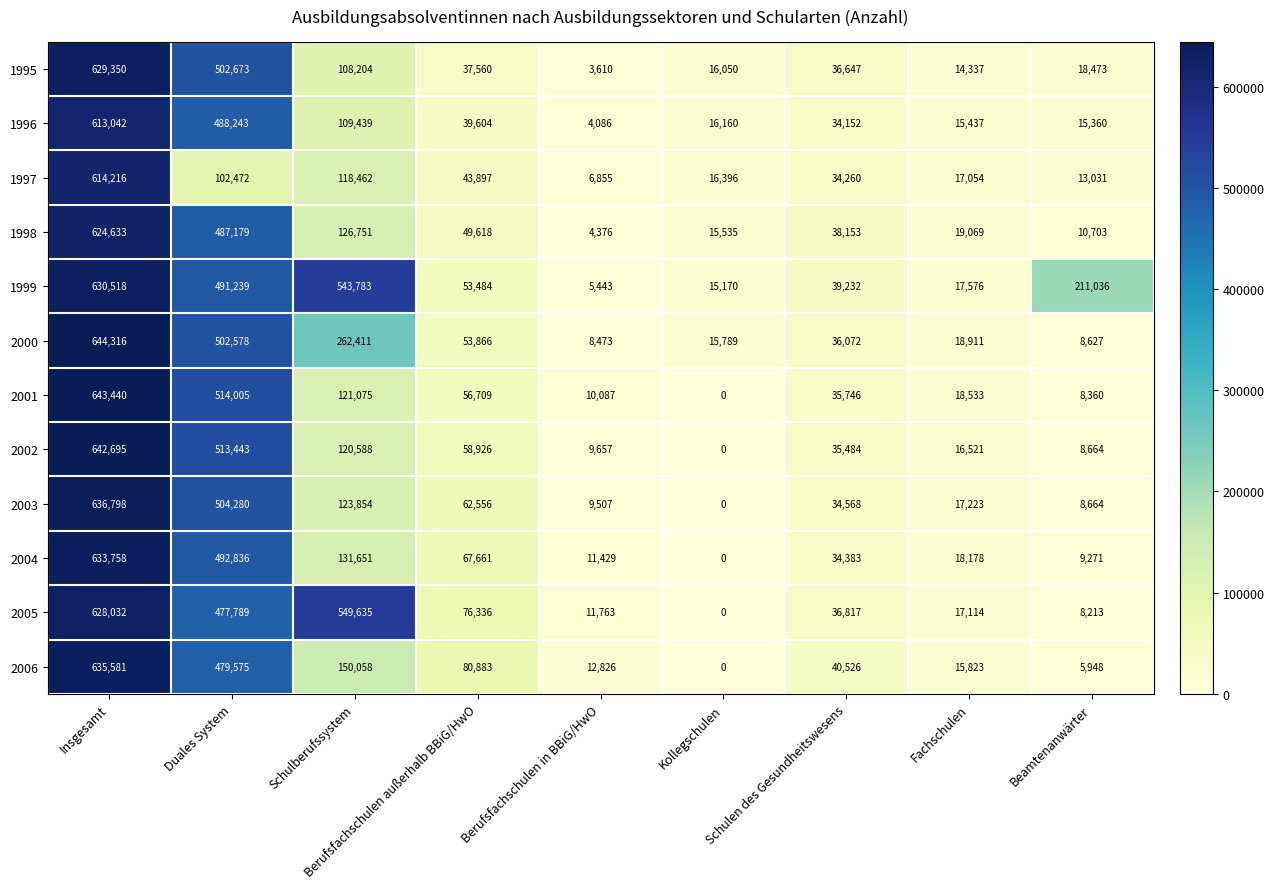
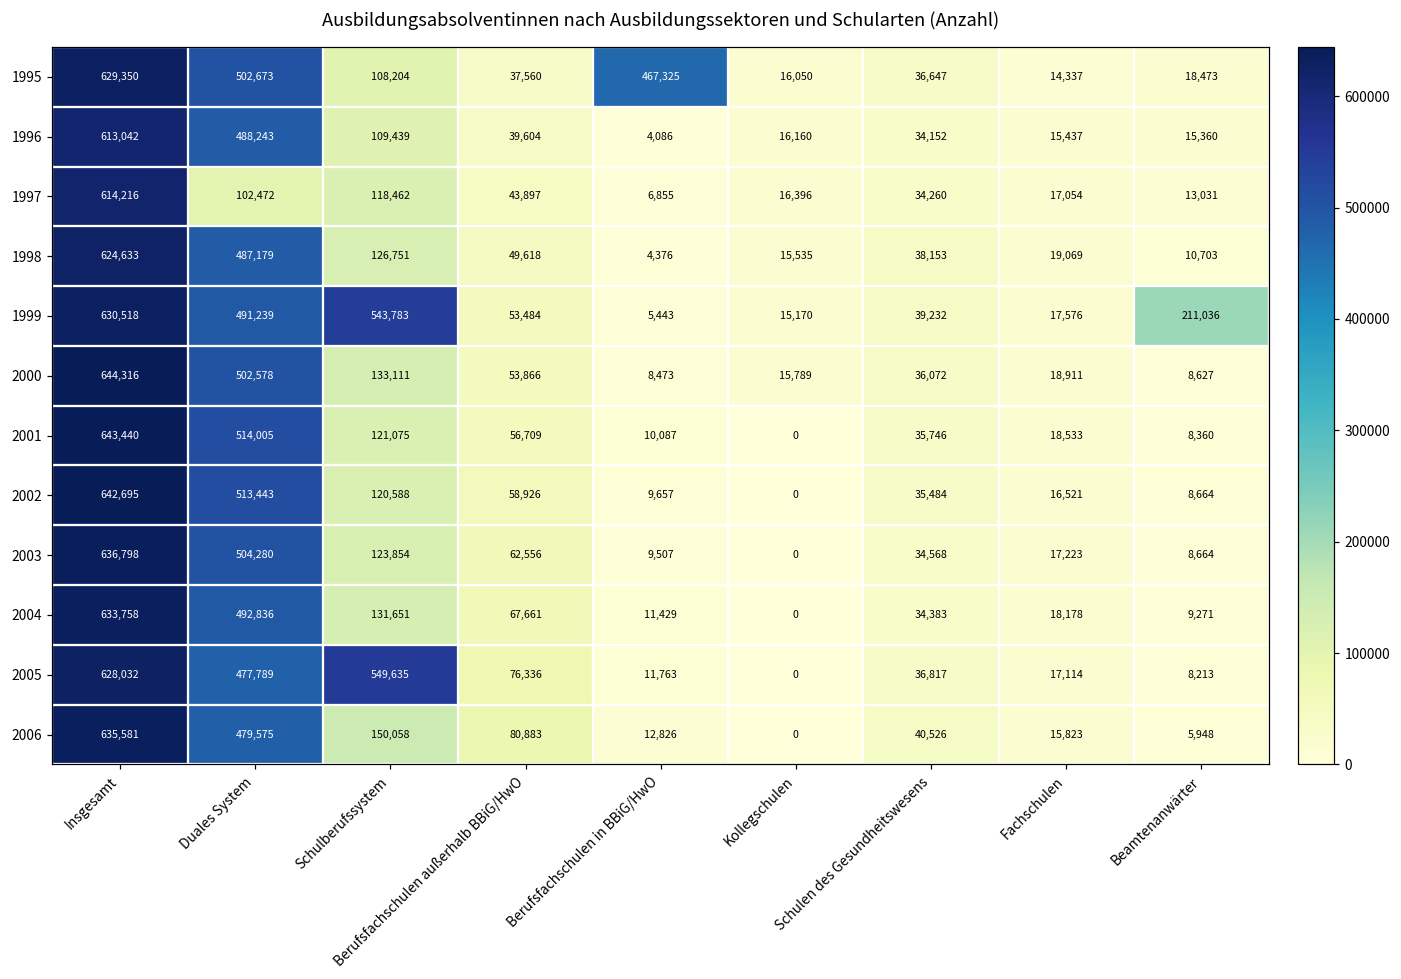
  {
    "1995": {
      "Insgesamt": "629,350",
      "Duales System": "502,673",
      "Schulberufssystem": "108,204",
      "Berufsfachschulen außerhalb BBiG/HwO": "37,560",
-     "Berufsfachschulen in BBiG/HwO": "3,610",
+     "Berufsfachschulen in BBiG/HwO": "467,325",
      "Kollegschulen": "16,050",
      "Schulen des Gesundheitswesens": "36,647",
      "Fachschulen": "14,337",
      "Beamtenanwärter": "18,473"
    },
    "1996": {
      "Insgesamt": "613,042",
      "Duales System": "488,243",
      "Schulberufssystem": "109,439",
      "Berufsfachschulen außerhalb BBiG/HwO": "39,604",
      "Berufsfachschulen in BBiG/HwO": "4,086",
      "Kollegschulen": "16,160",
      "Schulen des Gesundheitswesens": "34,152",
      "Fachschulen": "15,437",
      "Beamtenanwärter": "15,360"
    },
    "1997": {
      "Insgesamt": "614,216",
      "Duales System": "102,472",
      "Schulberufssystem": "118,462",
      "Berufsfachschulen außerhalb BBiG/HwO": "43,897",
      "Berufsfachschulen in BBiG/HwO": "6,855",
      "Kollegschulen": "16,396",
      "Schulen des Gesundheitswesens": "34,260",
      "Fachschulen": "17,054",
      "Beamtenanwärter": "13,031"
    },
    "1998": {
      "Insgesamt": "624,633",
      "Duales System": "487,179",
      "Schulberufssystem": "126,751",
      "Berufsfachschulen außerhalb BBiG/HwO": "49,618",
      "Berufsfachschulen in BBiG/HwO": "4,376",
      "Kollegschulen": "15,535",
      "Schulen des Gesundheitswesens": "38,153",
      "Fachschulen": "19,069",
      "Beamtenanwärter": "10,703"
    },
    "1999": {
      "Insgesamt": "630,518",
      "Duales System": "491,239",
      "Schulberufssystem": "543,783",
      "Berufsfachschulen außerhalb BBiG/HwO": "53,484",
      "Berufsfachschulen in BBiG/HwO": "5,443",
      "Kollegschulen": "15,170",
      "Schulen des Gesundheitswesens": "39,232",
      "Fachschulen": "17,576",
      "Beamtenanwärter": "211,036"
    },
    "2000": {
      "Insgesamt": "644,316",
      "Duales System": "502,578",
-     "Schulberufssystem": "262,411",
+     "Schulberufssystem": "133,111",
      "Berufsfachschulen außerhalb BBiG/HwO": "53,866",
      "Berufsfachschulen in BBiG/HwO": "8,473",
      "Kollegschulen": "15,789",
      "Schulen des Gesundheitswesens": "36,072",
      "Fachschulen": "18,911",
      "Beamtenanwärter": "8,627"
    },
    "2001": {
      "Insgesamt": "643,440",
      "Duales System": "514,005",
      "Schulberufssystem": "121,075",
      "Berufsfachschulen außerhalb BBiG/HwO": "56,709",
      "Berufsfachschulen in BBiG/HwO": "10,087",
      "Kollegschulen": "0",
      "Schulen des Gesundheitswesens": "35,746",
      "Fachschulen": "18,533",
      "Beamtenanwärter": "8,360"
    },
    "2002": {
      "Insgesamt": "642,695",
      "Duales System": "513,443",
      "Schulberufssystem": "120,588",
      "Berufsfachschulen außerhalb BBiG/HwO": "58,926",
      "Berufsfachschulen in BBiG/HwO": "9,657",
      "Kollegschulen": "0",
      "Schulen des Gesundheitswesens": "35,484",
      "Fachschulen": "16,521",
      "Beamtenanwärter": "8,664"
    },
    "2003": {
      "Insgesamt": "636,798",
      "Duales System": "504,280",
      "Schulberufssystem": "123,854",
      "Berufsfachschulen außerhalb BBiG/HwO": "62,556",
      "Berufsfachschulen in BBiG/HwO": "9,507",
      "Kollegschulen": "0",
      "Schulen des Gesundheitswesens": "34,568",
      "Fachschulen": "17,223",
      "Beamtenanwärter": "8,664"
    },
    "2004": {
      "Insgesamt": "633,758",
      "Duales System": "492,836",
      "Schulberufssystem": "131,651",
      "Berufsfachschulen außerhalb BBiG/HwO": "67,661",
      "Berufsfachschulen in BBiG/HwO": "11,429",
      "Kollegschulen": "0",
      "Schulen des Gesundheitswesens": "34,383",
      "Fachschulen": "18,178",
      "Beamtenanwärter": "9,271"
    },
    "2005": {
      "Insgesamt": "628,032",
      "Duales System": "477,789",
      "Schulberufssystem": "549,635",
      "Berufsfachschulen außerhalb BBiG/HwO": "76,336",
      "Berufsfachschulen in BBiG/HwO": "11,763",
      "Kollegschulen": "0",
      "Schulen des Gesundheitswesens": "36,817",
      "Fachschulen": "17,114",
      "Beamtenanwärter": "8,213"
    },
    "2006": {
      "Insgesamt": "635,581",
      "Duales System": "479,575",
      "Schulberufssystem": "150,058",
      "Berufsfachschulen außerhalb BBiG/HwO": "80,883",
      "Berufsfachschulen in BBiG/HwO": "12,826",
      "Kollegschulen": "0",
      "Schulen des Gesundheitswesens": "40,526",
      "Fachschulen": "15,823",
      "Beamtenanwärter": "5,948"
    }
  }
